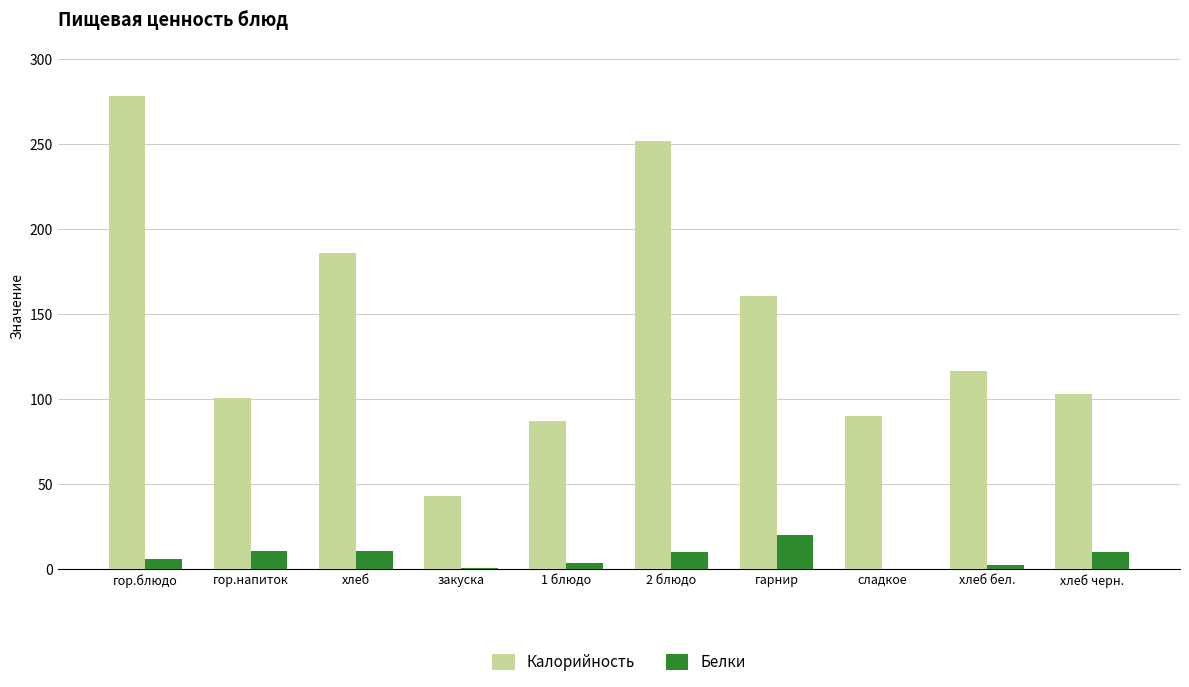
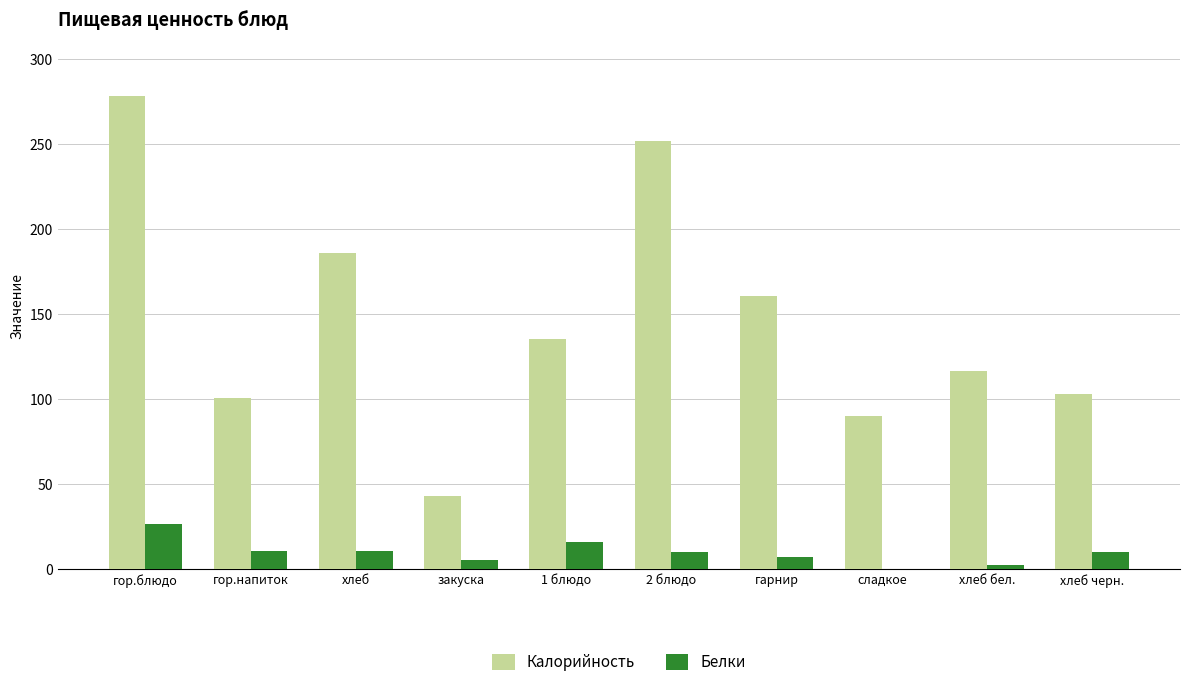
  {
    "Калорийность": {
      "гор.блюдо": 278,
      "гор.напиток": 101,
      "хлеб": 186,
      "закуска": 43,
-     "1 блюдо": 87,
+     "1 блюдо": 135,
      "2 блюдо": 252,
      "гарнир": 161,
      "сладкое": 90,
      "хлеб бел.": 117,
      "хлеб черн.": 103
    },
    "Белки": {
-     "гор.блюдо": 6,
+     "гор.блюдо": 26,
      "гор.напиток": 10,
      "хлеб": 10,
-     "закуска": 0,
-     "1 блюдо": 4,
+     "закуска": 5,
+     "1 блюдо": 16,
      "2 блюдо": 10,
-     "гарнир": 20,
+     "гарнир": 7,
      "сладкое": 0,
      "хлеб бел.": 2,
      "хлеб черн.": 10
    }
  }
